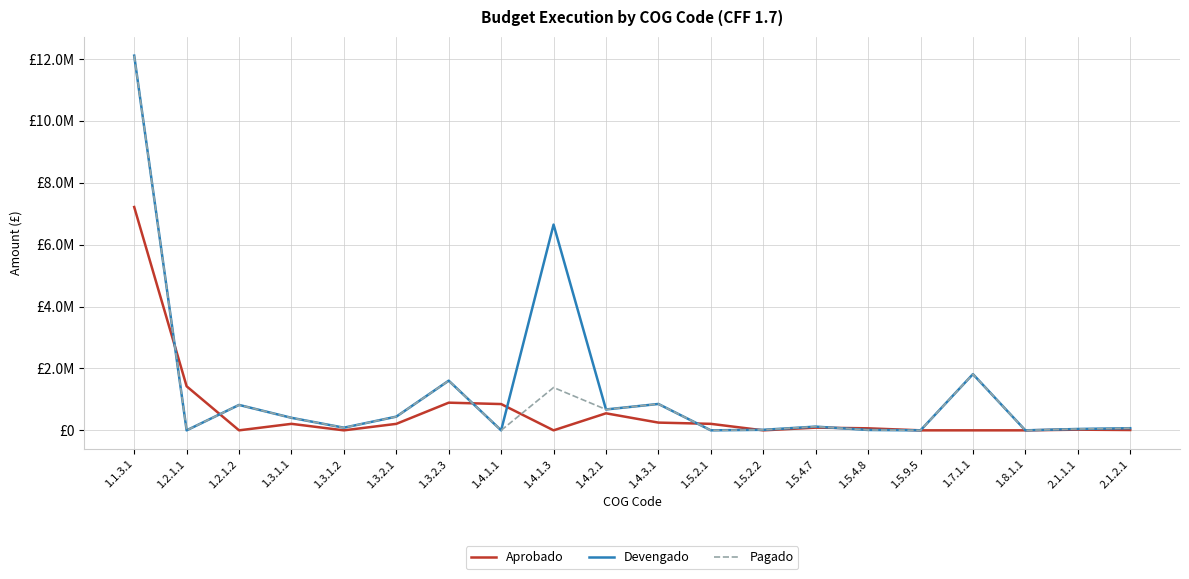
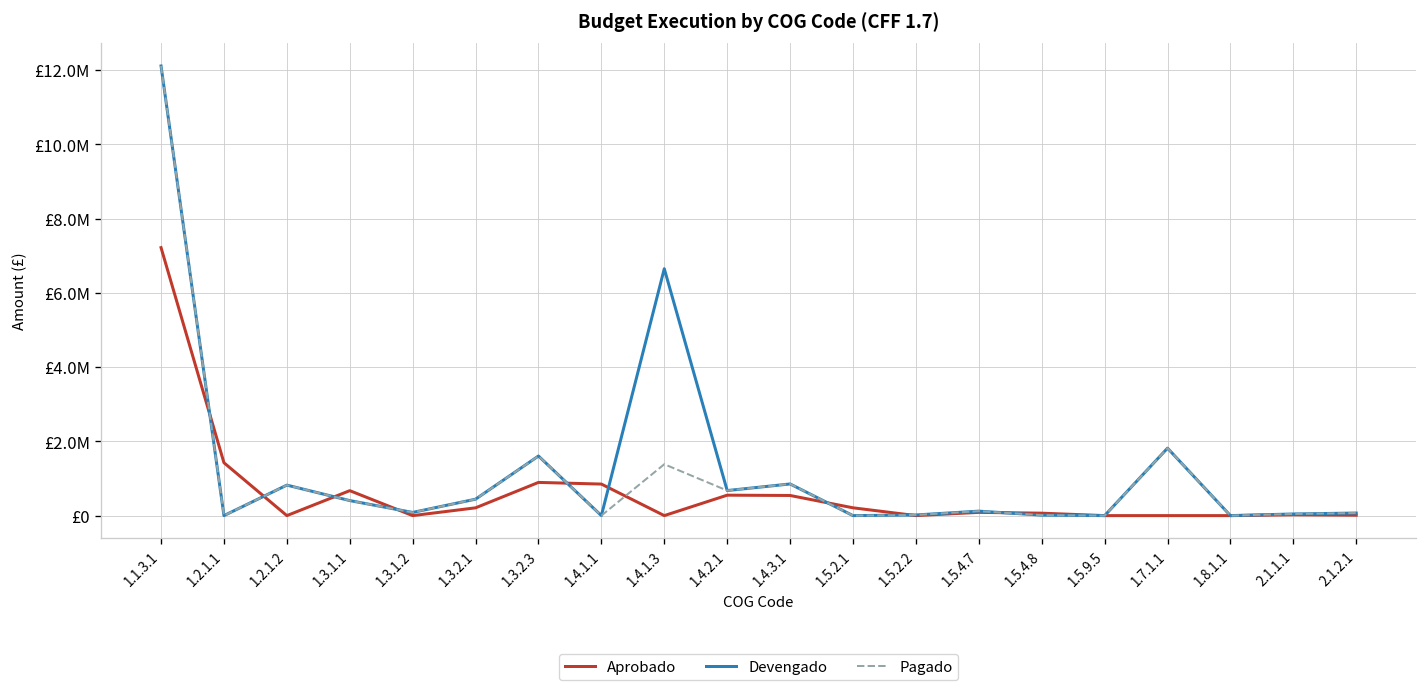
  {
    "Aprobado": {
      "1.1.3.1": "£7200000",
      "1.2.1.1": "£1400000",
      "1.2.1.2": "£0",
-     "1.3.1.1": "£200000",
+     "1.3.1.1": "£700000",
      "1.3.1.2": "£0",
      "1.3.2.1": "£200000",
      "1.3.2.3": "£900000",
      "1.4.1.1": "£800000",
      "1.4.1.3": "£0",
      "1.4.2.1": "£600000",
-     "1.4.3.1": "£200000",
+     "1.4.3.1": "£500000",
      "1.5.2.1": "£200000",
      "1.7.1.1": "£0"
    },
    "Devengado": {
      "1.4.1.3": "£6600000"
    },
    "Pagado": {
      "1.4.1.3": "£1400000"
    }
  }
